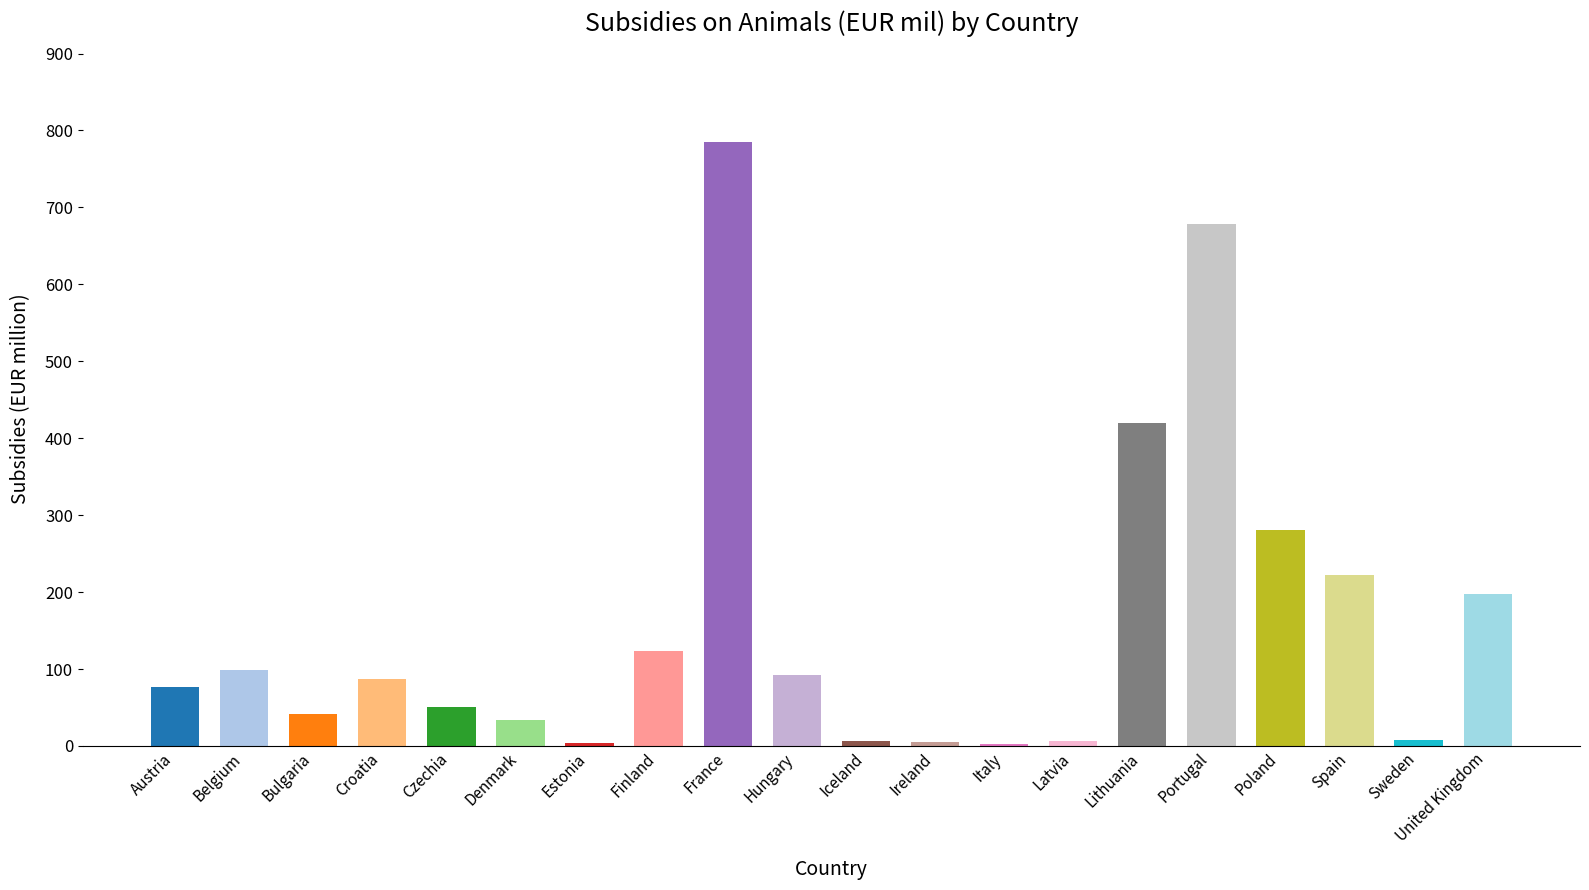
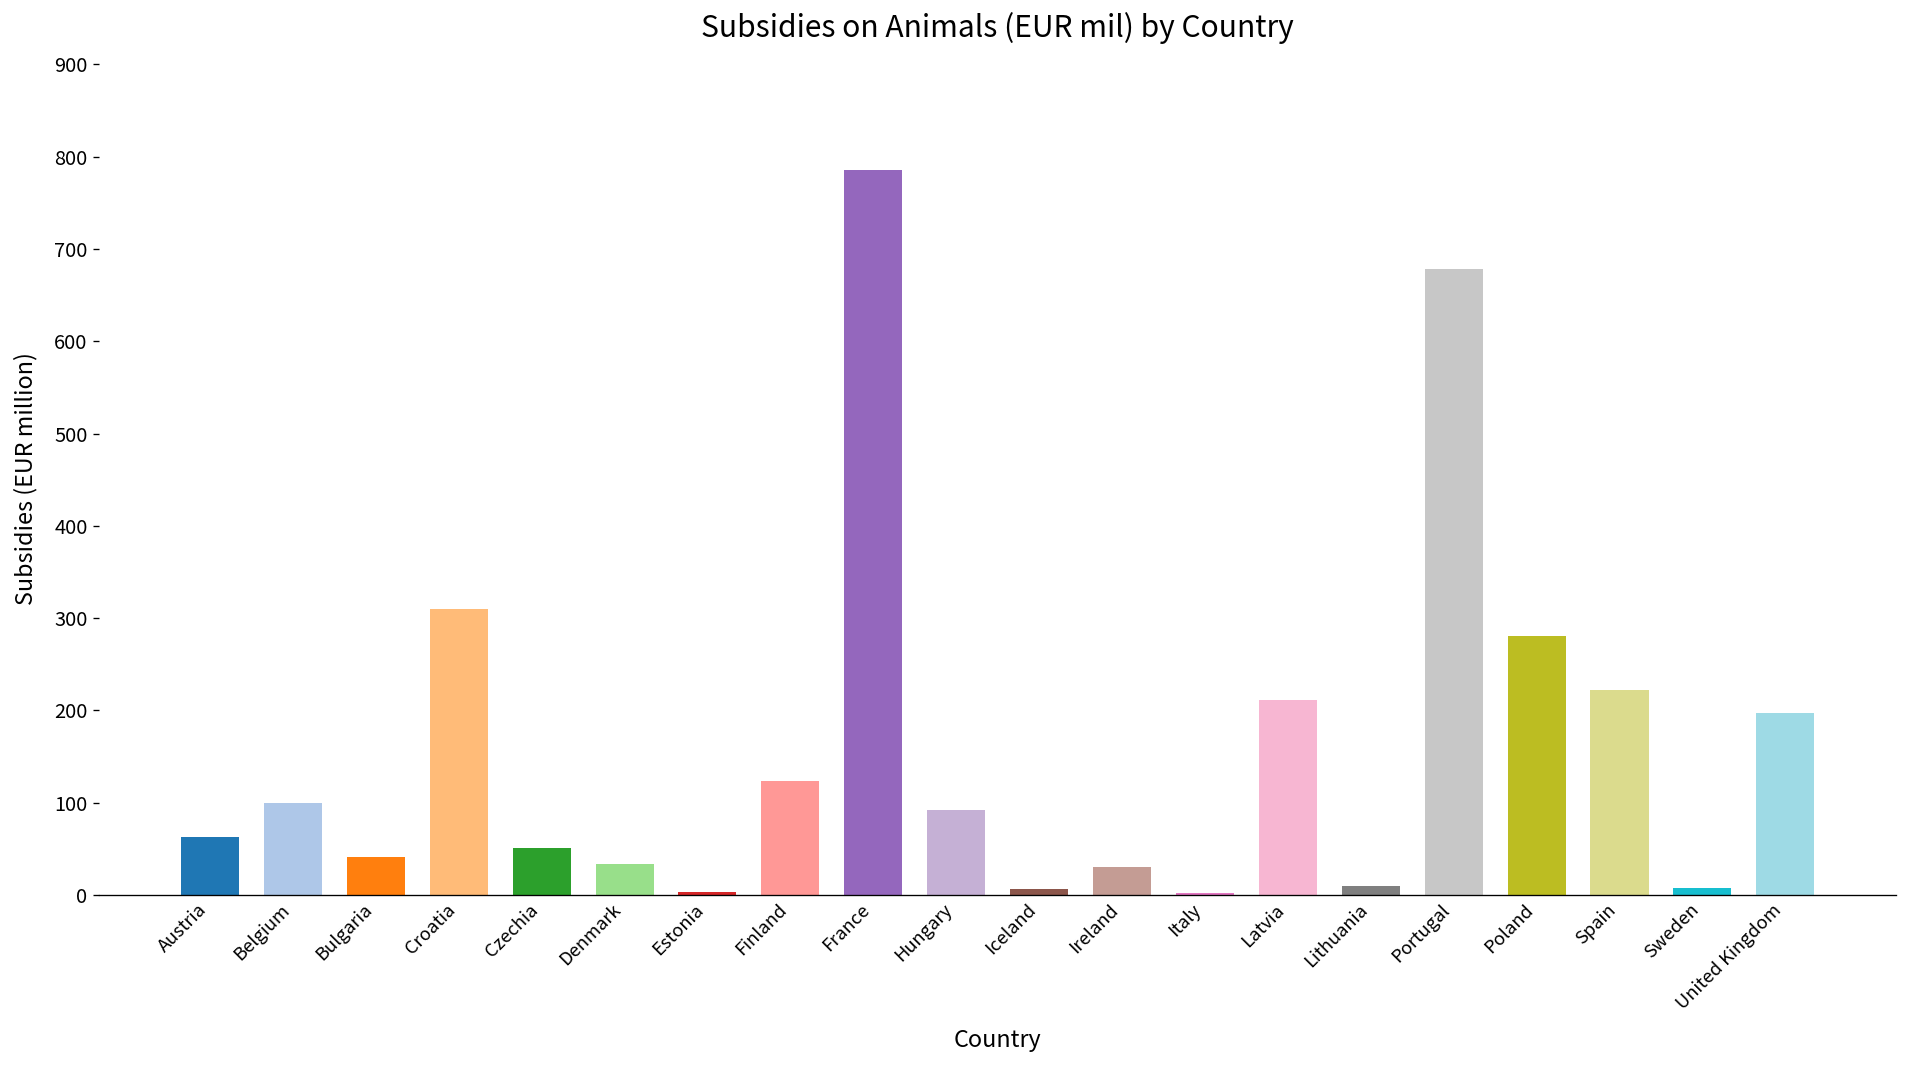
  {
-   "Austria": 80,
+   "Austria": 60,
    "Belgium": 100,
    "Bulgaria": 40,
-   "Croatia": 90,
+   "Croatia": 310,
    "Czechia": 50,
    "Denmark": 30,
    "Estonia": 0,
    "Finland": 120,
    "France": 790,
    "Hungary": 90,
    "Iceland": 10,
-   "Ireland": 10,
-   "Latvia": 10,
-   "Lithuania": 420,
+   "Ireland": 30,
+   "Latvia": 210,
+   "Lithuania": 10,
    "Portugal": 680,
    "Poland": 280,
    "Spain": 220,
    "Sweden": 10,
    "United Kingdom": 200
  }
